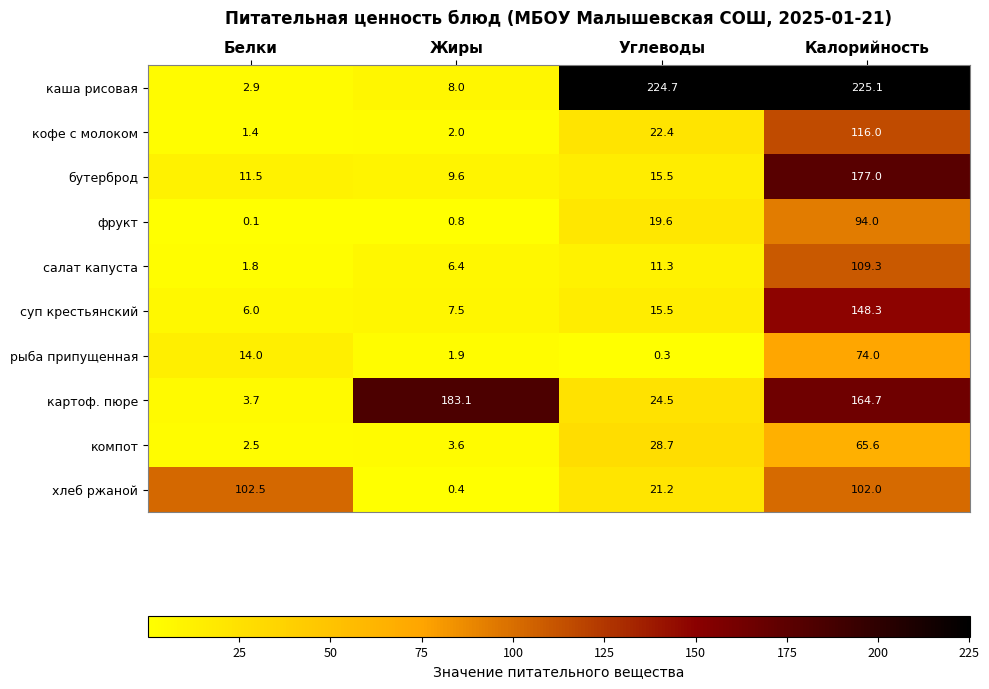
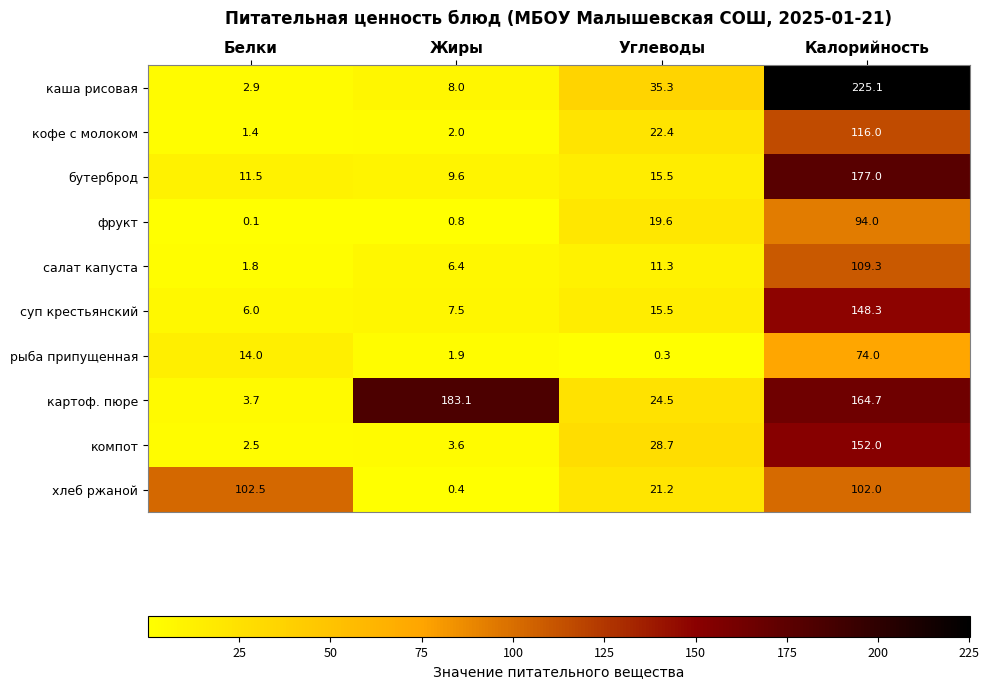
  {
    "каша рисовая": {
      "Белки": 2.9,
      "Жиры": 8.0,
-     "Углеводы": 224.7,
+     "Углеводы": 35.3,
      "Калорийность": 225.1
    },
    "кофе с молоком": {
      "Белки": 1.4,
      "Жиры": 2.0,
      "Углеводы": 22.4,
      "Калорийность": 116.0
    },
    "бутерброд": {
      "Белки": 11.5,
      "Жиры": 9.6,
      "Углеводы": 15.5,
      "Калорийность": 177.0
    },
    "фрукт": {
      "Белки": 0.1,
      "Жиры": 0.8,
      "Углеводы": 19.6,
      "Калорийность": 94.0
    },
    "салат капуста": {
      "Белки": 1.8,
      "Жиры": 6.4,
      "Углеводы": 11.3,
      "Калорийность": 109.3
    },
    "суп крестьянский": {
      "Белки": 6.0,
      "Жиры": 7.5,
      "Углеводы": 15.5,
      "Калорийность": 148.3
    },
    "рыба припущенная": {
      "Белки": 14.0,
      "Жиры": 1.9,
      "Углеводы": 0.3,
      "Калорийность": 74.0
    },
    "картоф. пюре": {
      "Белки": 3.7,
      "Жиры": 183.1,
      "Углеводы": 24.5,
      "Калорийность": 164.7
    },
    "компот": {
      "Белки": 2.5,
      "Жиры": 3.6,
      "Углеводы": 28.7,
-     "Калорийность": 65.6
+     "Калорийность": 152.0
    },
    "хлеб ржаной": {
      "Белки": 102.5,
      "Жиры": 0.4,
      "Углеводы": 21.2,
      "Калорийность": 102.0
    }
  }
